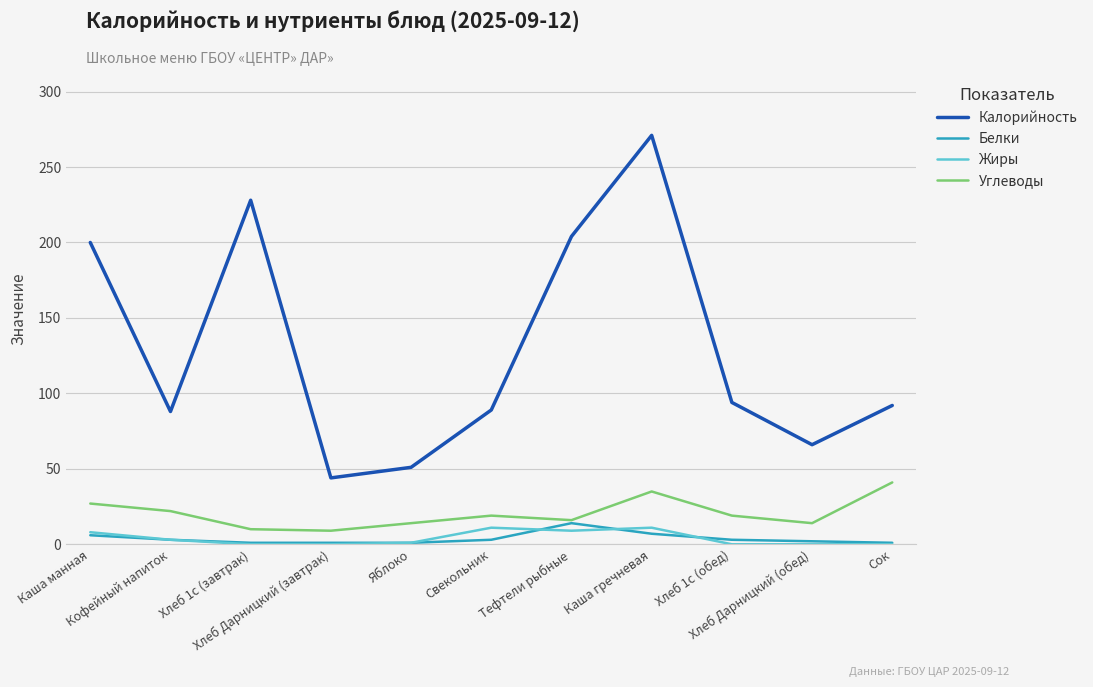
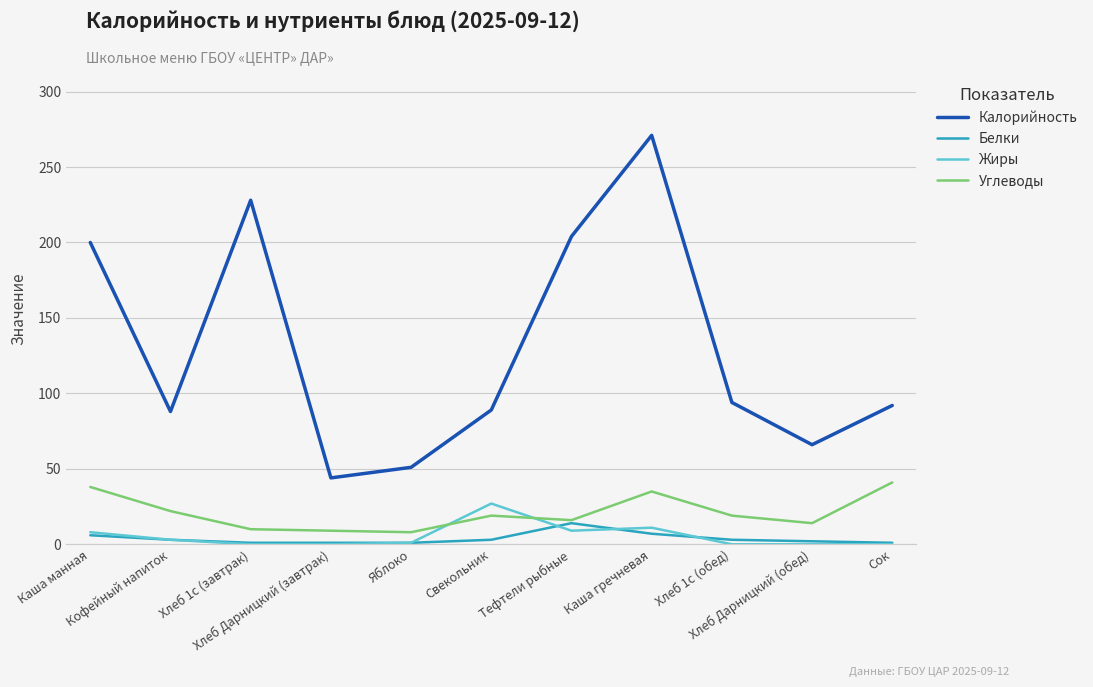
  {
    "Калорийность": {
      "Каша манная": 200,
      "Кофейный напиток": 88,
      "Хлеб 1с (завтрак)": 228,
      "Хлеб Дарницкий (завтрак)": 44,
      "Яблоко": 51,
      "Свекольник": 89,
      "Тефтели рыбные": 204,
      "Каша гречневая": 271,
      "Хлеб 1с (обед)": 94,
      "Хлеб Дарницкий (обед)": 66,
      "Сок": 92
    },
    "Белки": {
      "Каша манная": 6,
      "Свекольник": 3,
      "Тефтели рыбные": 14,
      "Каша гречневая": 7,
      "Хлеб 1с (обед)": 3,
      "Хлеб Дарницкий (обед)": 2
    },
    "Жиры": {
      "Каша манная": 8,
-     "Свекольник": 11,
+     "Свекольник": 27,
      "Тефтели рыбные": 9,
      "Каша гречневая": 11,
      "Хлеб 1с (обед)": 0,
      "Хлеб Дарницкий (обед)": 0
    },
    "Углеводы": {
-     "Каша манная": 27,
+     "Каша манная": 38,
      "Кофейный напиток": 22,
      "Хлеб 1с (завтрак)": 10,
      "Хлеб Дарницкий (завтрак)": 9,
-     "Яблоко": 14,
+     "Яблоко": 8,
      "Свекольник": 19,
      "Тефтели рыбные": 16,
      "Каша гречневая": 35,
      "Хлеб 1с (обед)": 19,
      "Хлеб Дарницкий (обед)": 14,
      "Сок": 41
    }
  }
